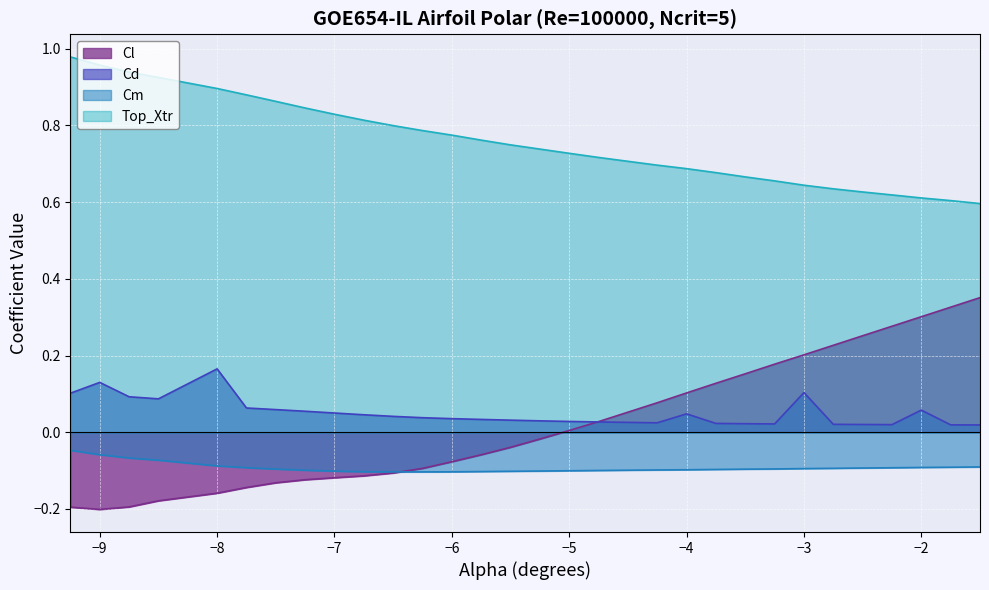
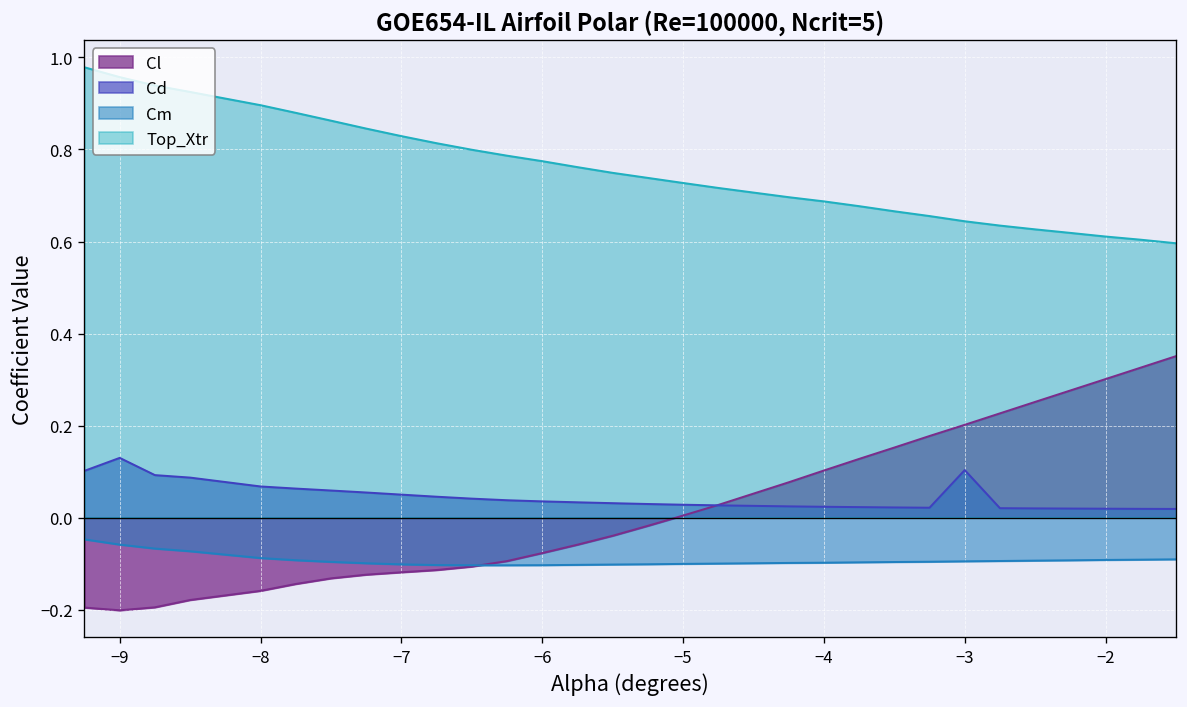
  {
    "Cd": {
      "−9": 0.13,
-     "−8": 0.17,
+     "−8": 0.07,
      "−7": 0.05,
      "−6": 0.04,
      "−5": 0.03,
-     "−4": 0.05,
+     "−4": 0.02,
      "−3": 0.10,
-     "−2": 0.06
+     "−2": 0.02
    }
  }
